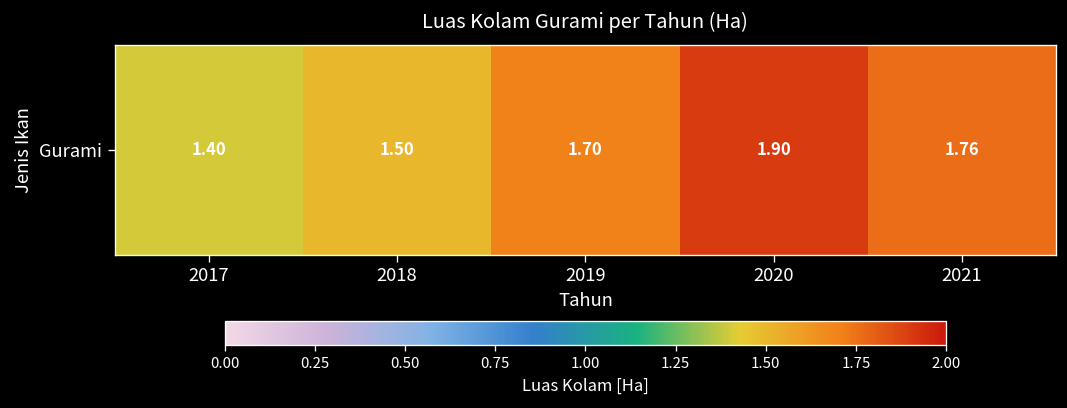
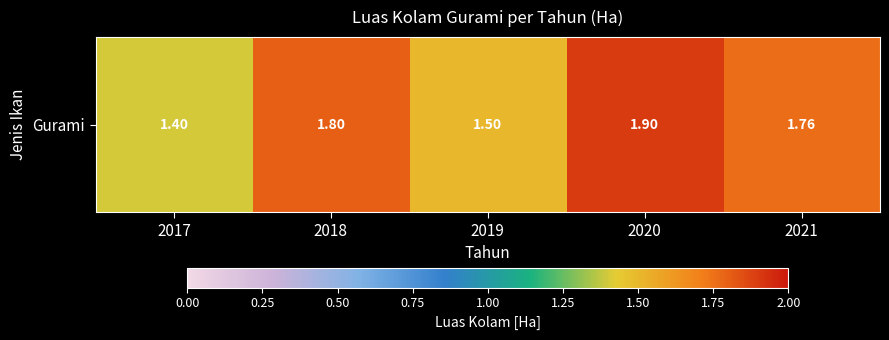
  {
    "Gurami": {
      "2017": 1.40,
-     "2018": 1.50,
-     "2019": 1.70,
+     "2018": 1.80,
+     "2019": 1.50,
      "2020": 1.90,
      "2021": 1.76
    }
  }
